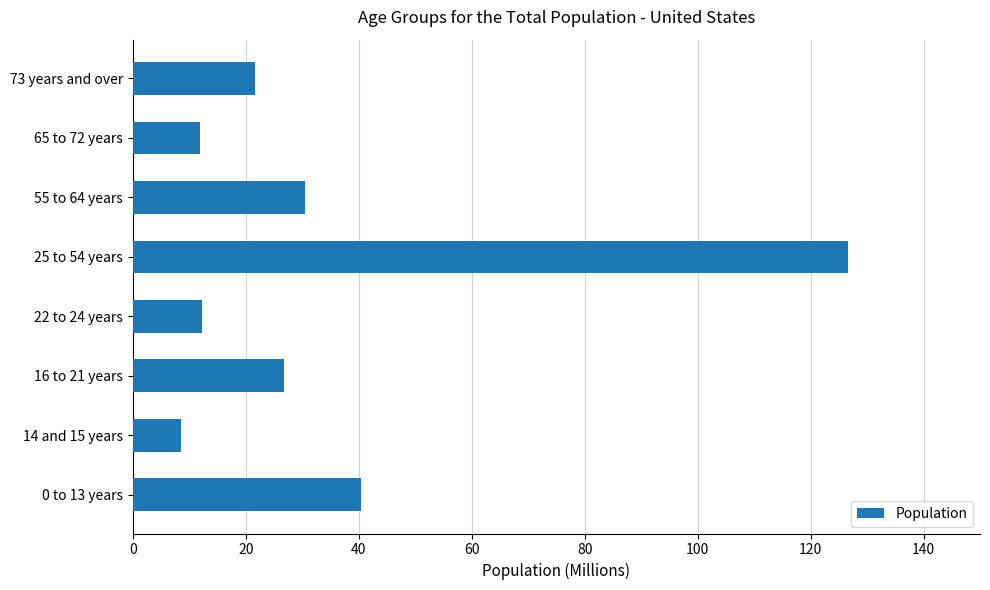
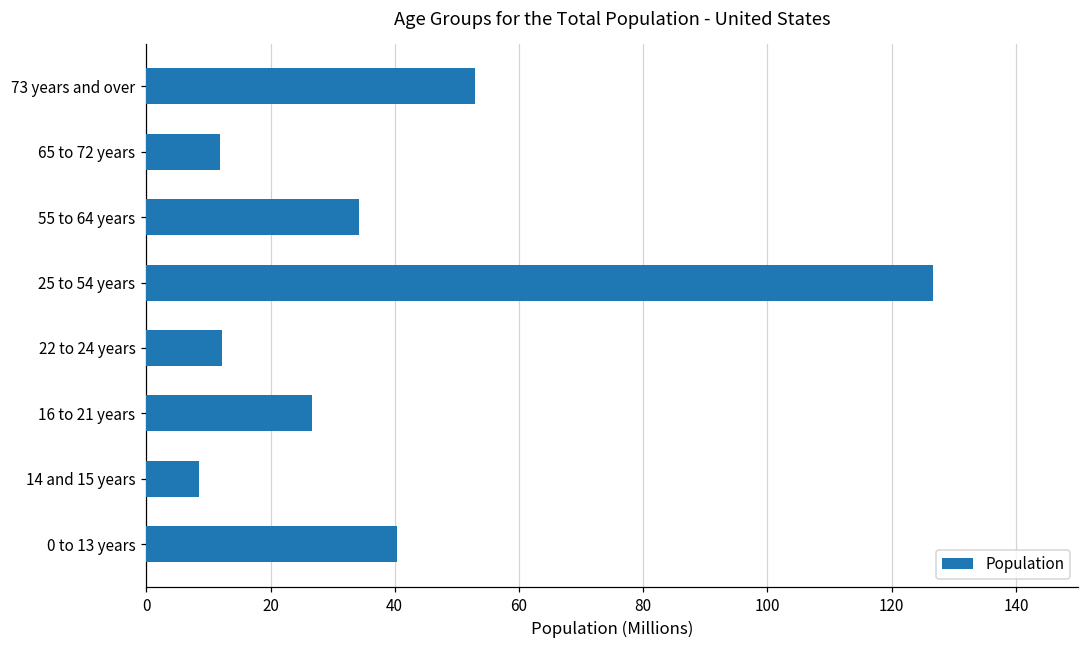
  {
-   "73 years and over": 22,
+   "73 years and over": 53,
    "65 to 72 years": 12,
-   "55 to 64 years": 31,
+   "55 to 64 years": 34,
    "25 to 54 years": 127,
    "22 to 24 years": 12,
    "16 to 21 years": 27,
    "14 and 15 years": 9,
    "0 to 13 years": 40
  }
